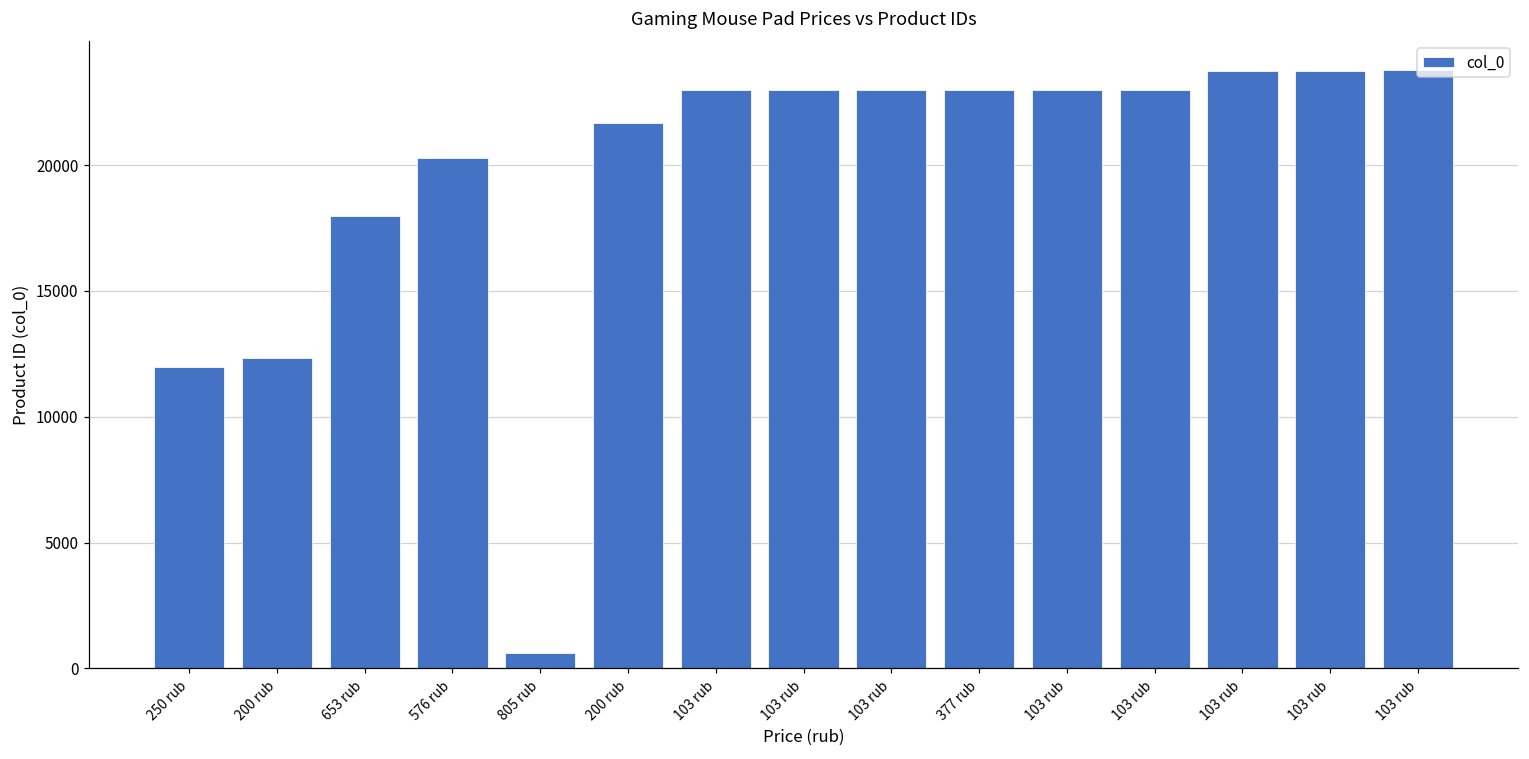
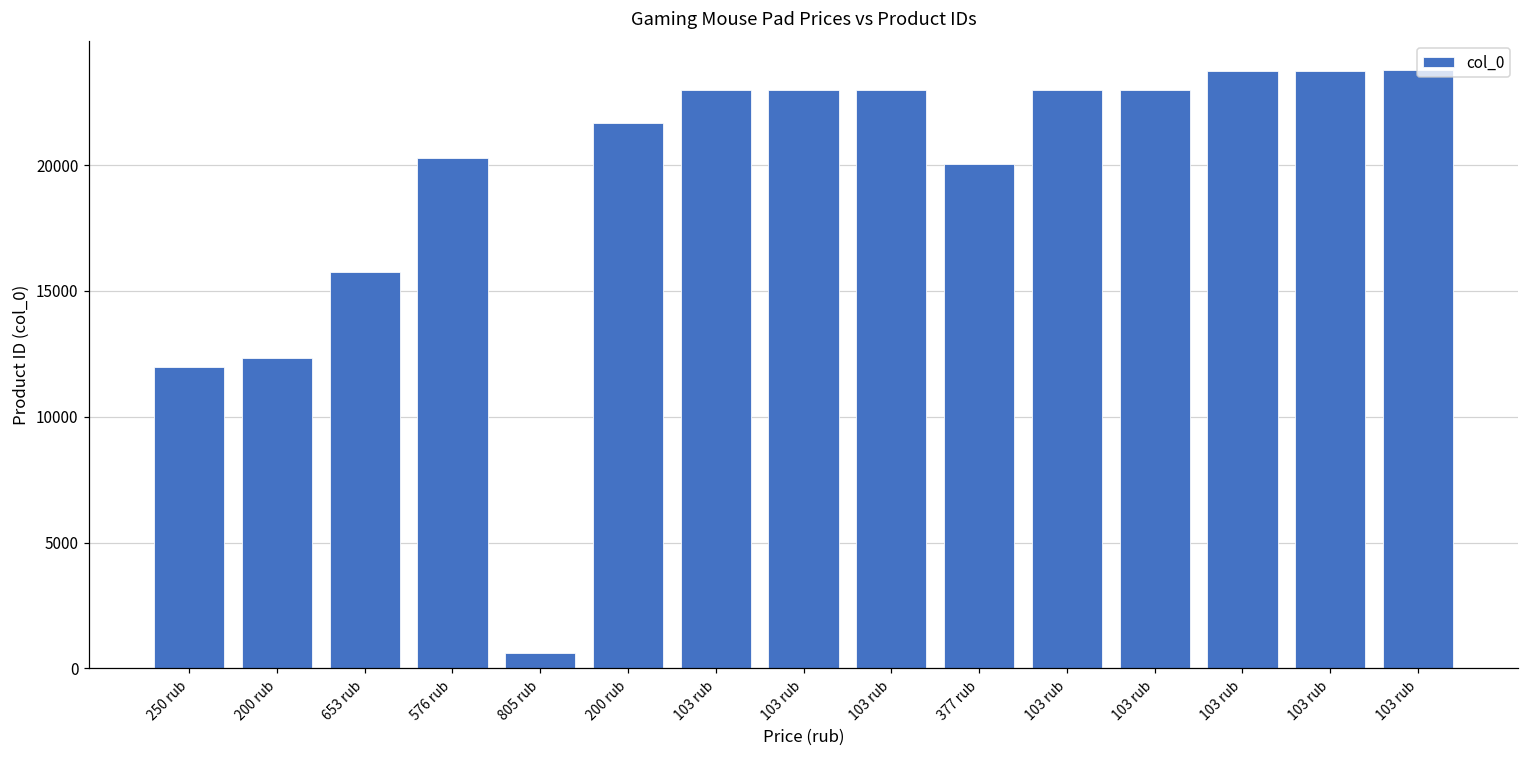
  {
    "250 rub": 12000,
-   "653 rub": 18000,
+   "653 rub": 15700,
    "576 rub": 20300,
    "805 rub": 600,
-   "377 rub": 23000
+   "377 rub": 20000
  }
